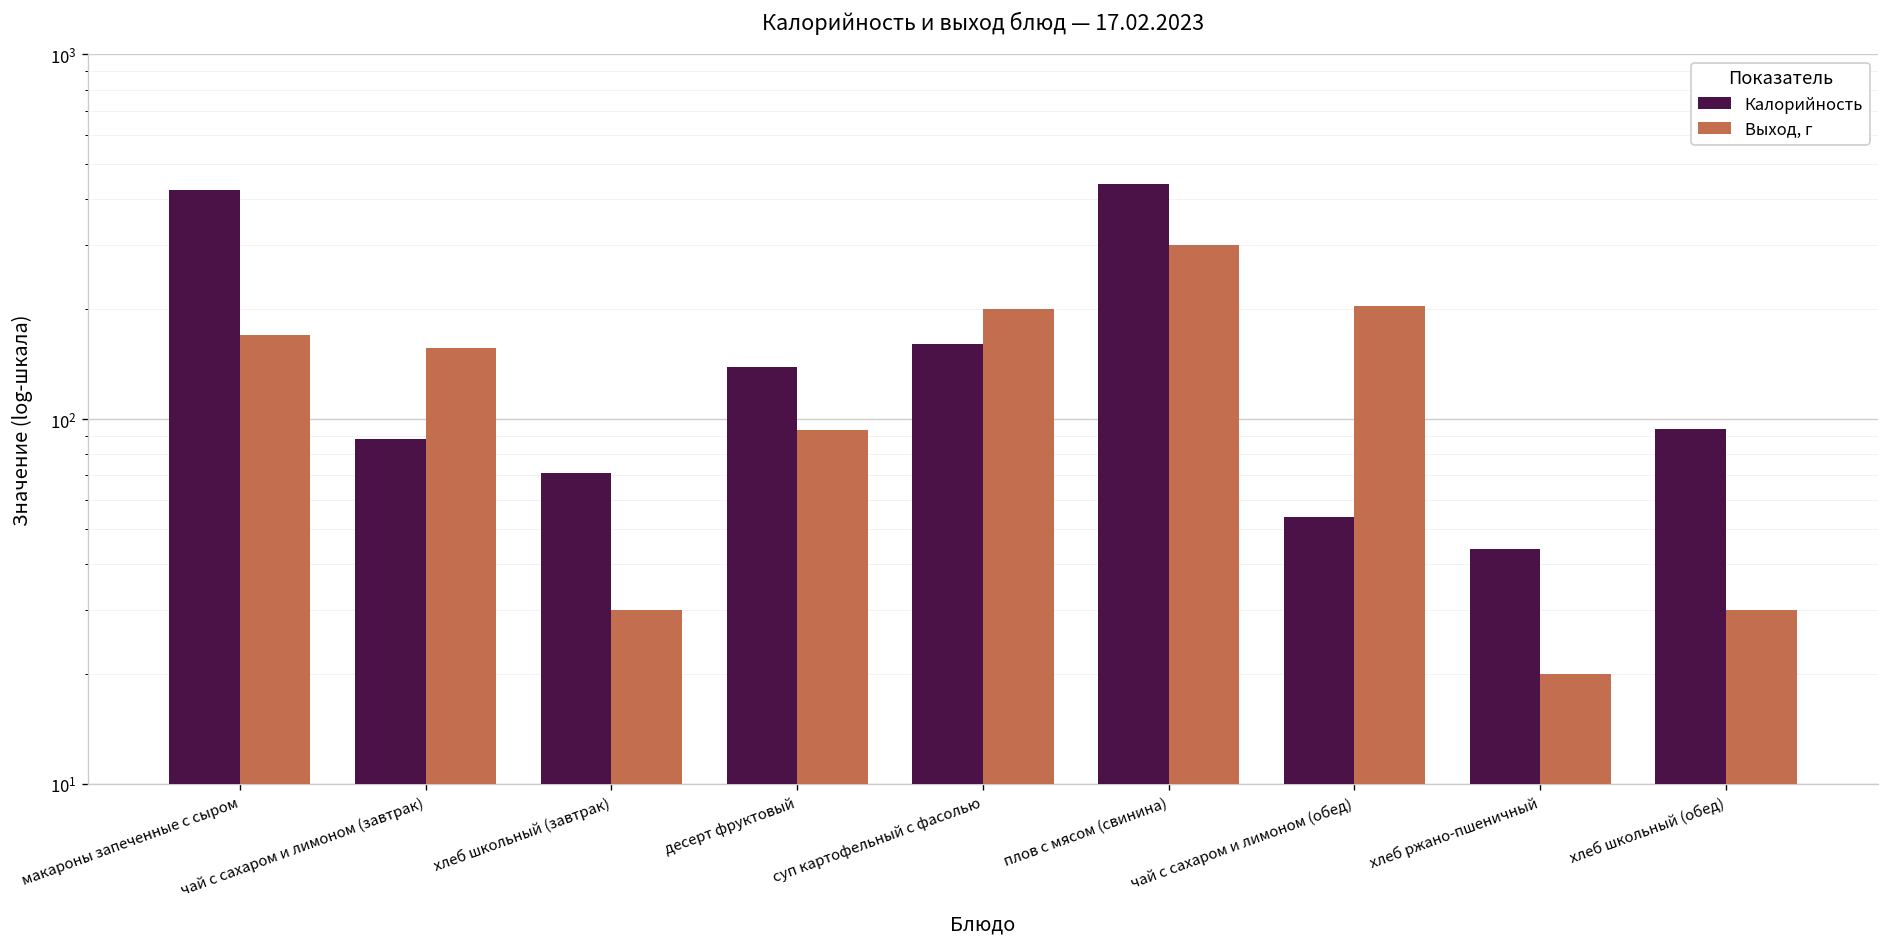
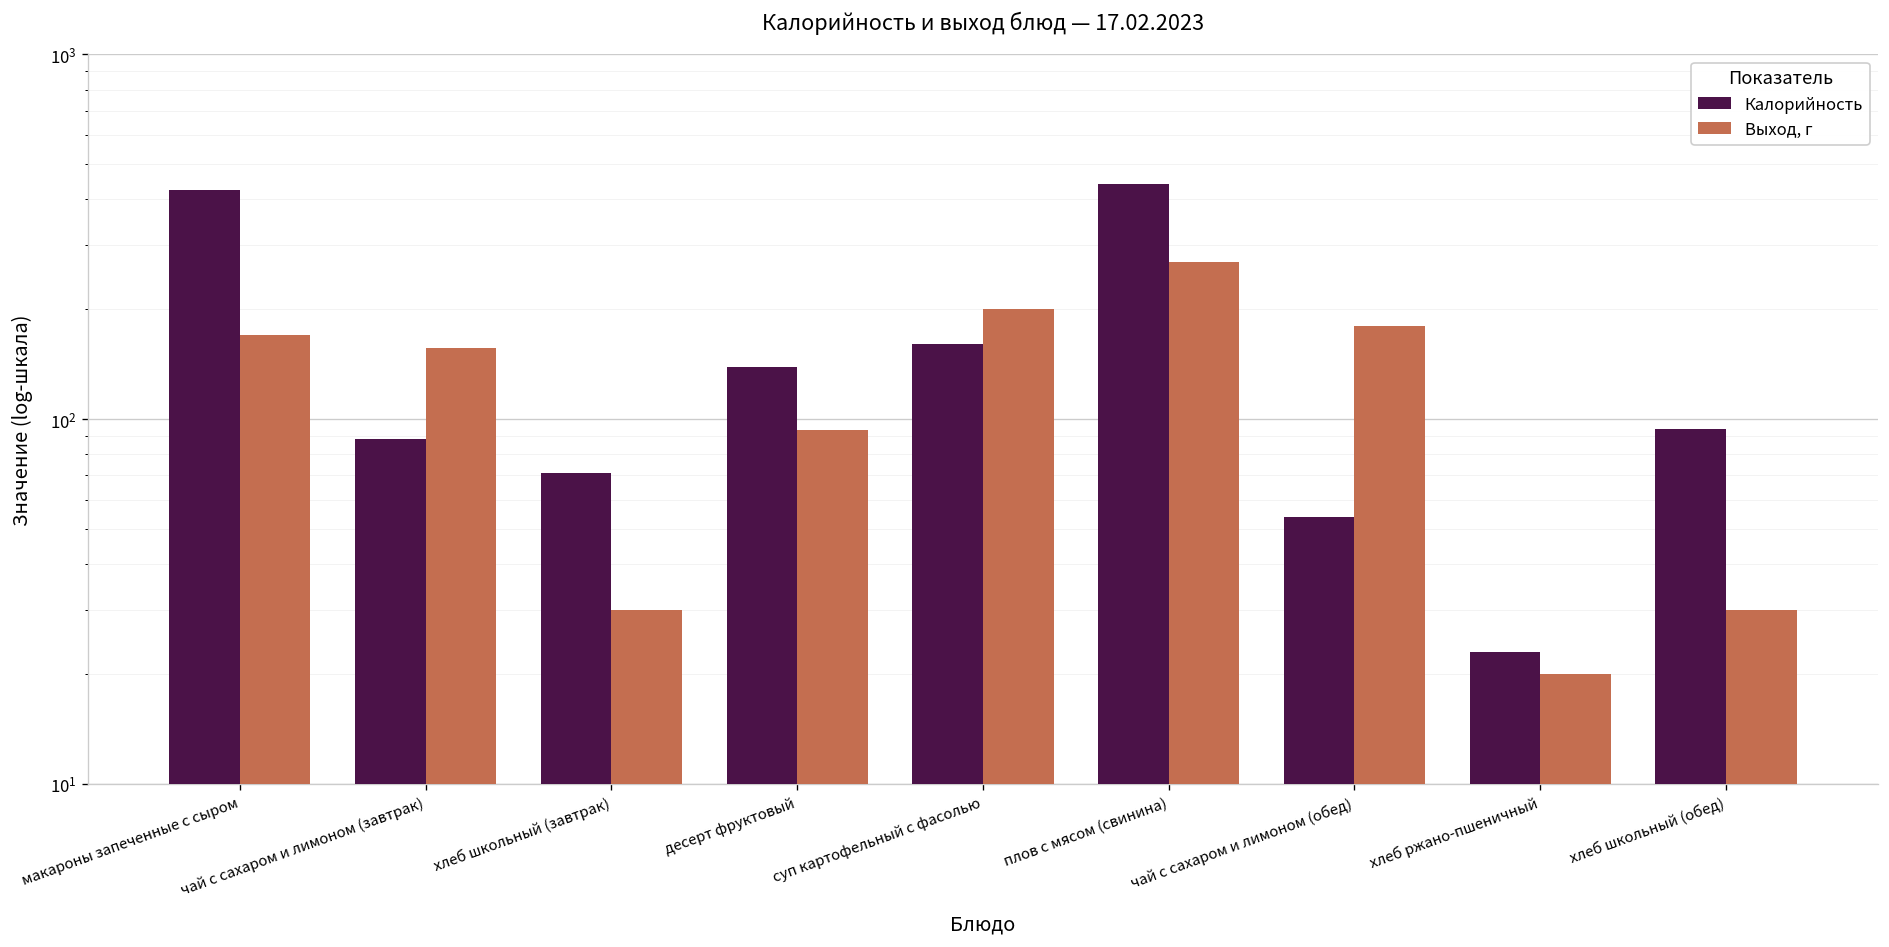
  {
    "Калорийность": {
      "макароны запеченные с сыром": 430,
      "чай с сахаром и лимоном (завтрак)": 88,
      "хлеб школьный (завтрак)": 71,
      "десерт фруктовый": 140,
      "суп картофельный с фасолью": 160,
      "плов с мясом (свинина)": 440,
      "чай с сахаром и лимоном (обед)": 54,
-     "хлеб ржано-пшеничный": 44,
+     "хлеб ржано-пшеничный": 23,
      "хлеб школьный (обед)": 94
    },
    "Выход, г": {
      "макароны запеченные с сыром": 170,
      "чай с сахаром и лимоном (завтрак)": 160,
      "хлеб школьный (завтрак)": 30,
      "десерт фруктовый": 93,
      "суп картофельный с фасолью": 200,
-     "плов с мясом (свинина)": 300,
-     "чай с сахаром и лимоном (обед)": 200,
+     "плов с мясом (свинина)": 270,
+     "чай с сахаром и лимоном (обед)": 180,
      "хлеб ржано-пшеничный": 20,
      "хлеб школьный (обед)": 30
    }
  }
